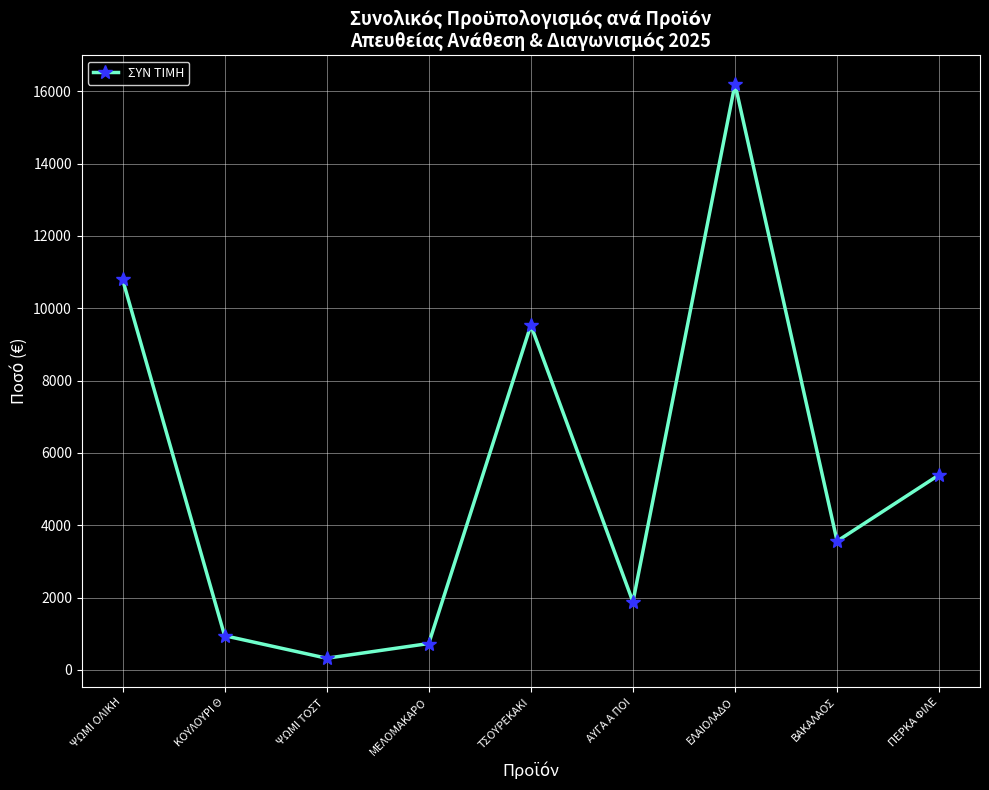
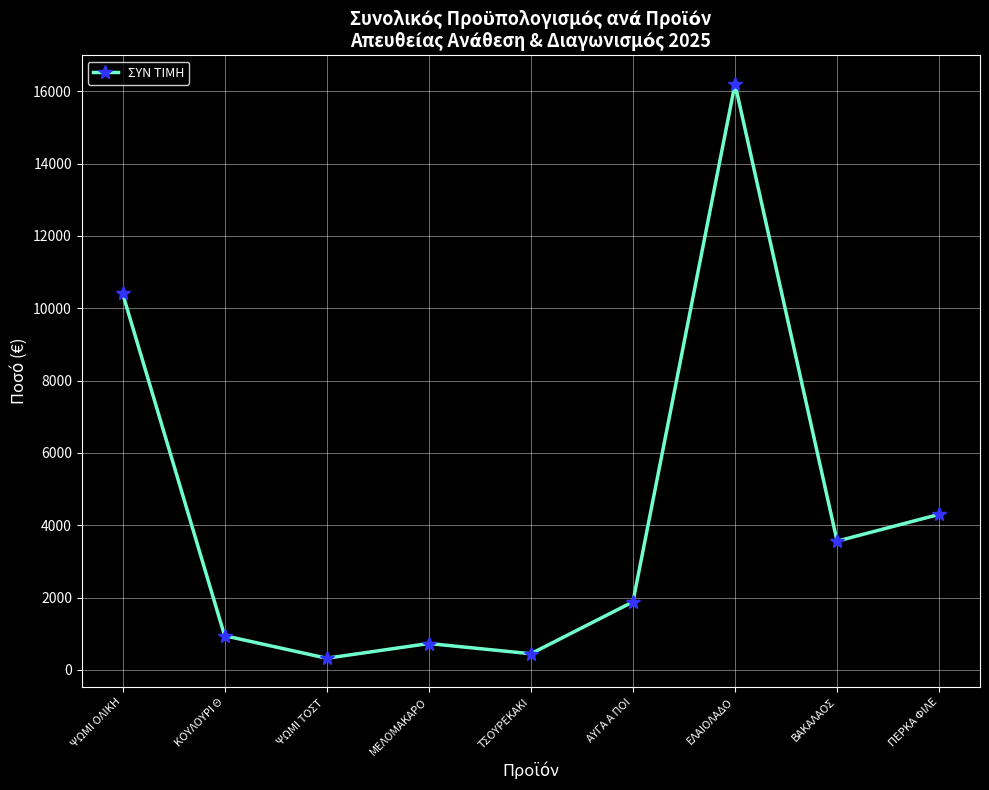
  {
-   "ΨΩΜΙ ΟΛΙΚΗ": 10800,
+   "ΨΩΜΙ ΟΛΙΚΗ": 10400,
    "ΚΟΥΛΟΥΡΙ Θ": 900,
    "ΨΩΜΙ ΤΟΣΤ": 300,
    "ΜΕΛΟΜΑΚΑΡΟ": 700,
-   "ΤΣΟΥΡΕΚΑΚΙ": 9500,
+   "ΤΣΟΥΡΕΚΑΚΙ": 400,
    "ΑΥΓΑ Α ΠΟΙ": 1900,
    "ΕΛΑΙΟΛΑΔΟ": 16200,
    "ΒΑΚΑΛΑΟΣ": 3600,
-   "ΠΕΡΚΑ ΦΙΛΕ": 5400
+   "ΠΕΡΚΑ ΦΙΛΕ": 4300
  }
